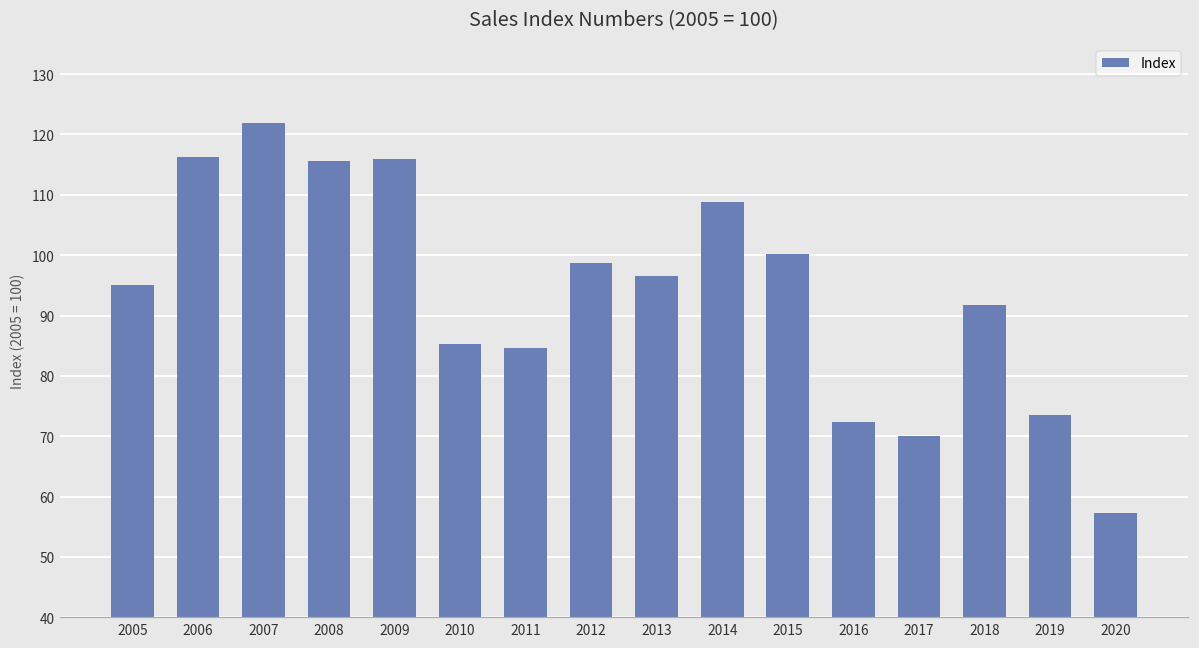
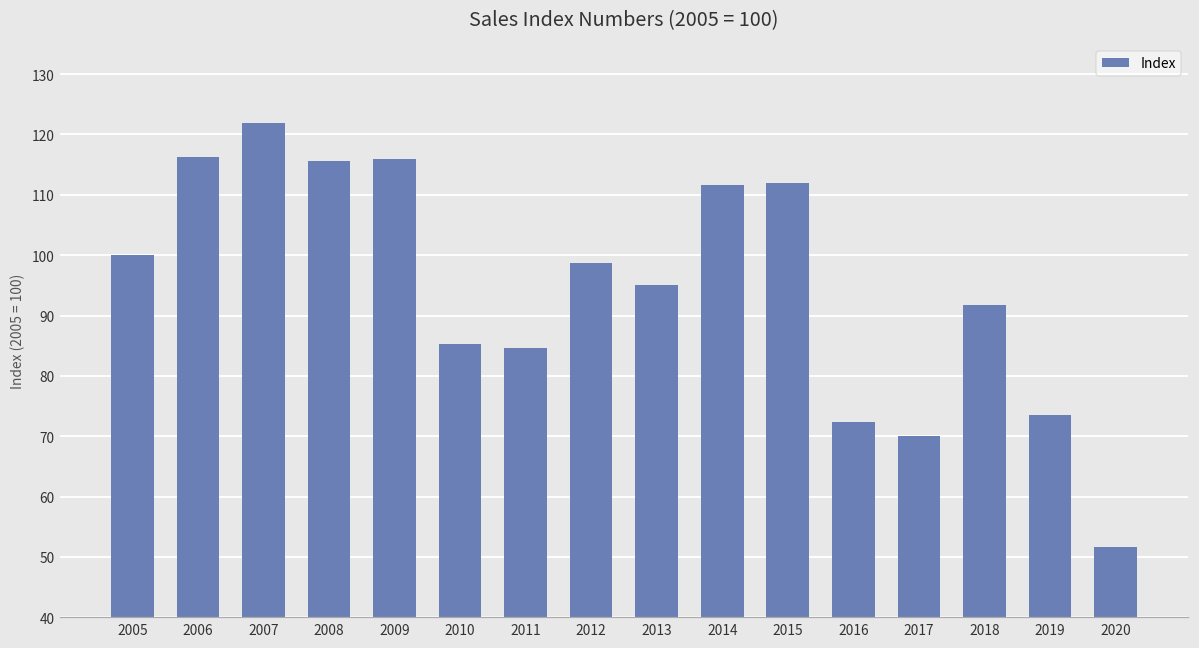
  {
-   "2005": 95,
+   "2005": 100,
    "2006": 116,
    "2007": 122,
    "2008": 116,
    "2009": 116,
    "2010": 85,
    "2011": 85,
    "2012": 99,
-   "2013": 97,
-   "2014": 109,
-   "2015": 100,
+   "2013": 95,
+   "2014": 112,
+   "2015": 112,
    "2016": 72,
    "2017": 70,
    "2018": 92,
    "2019": 74,
-   "2020": 57
+   "2020": 52
  }
